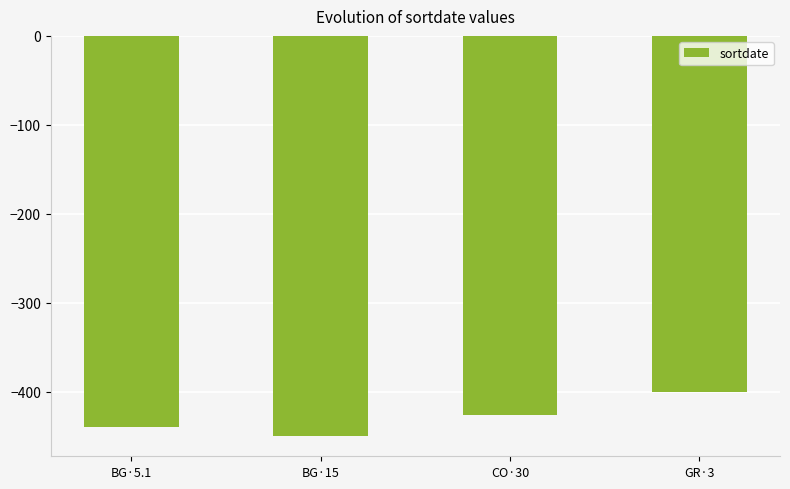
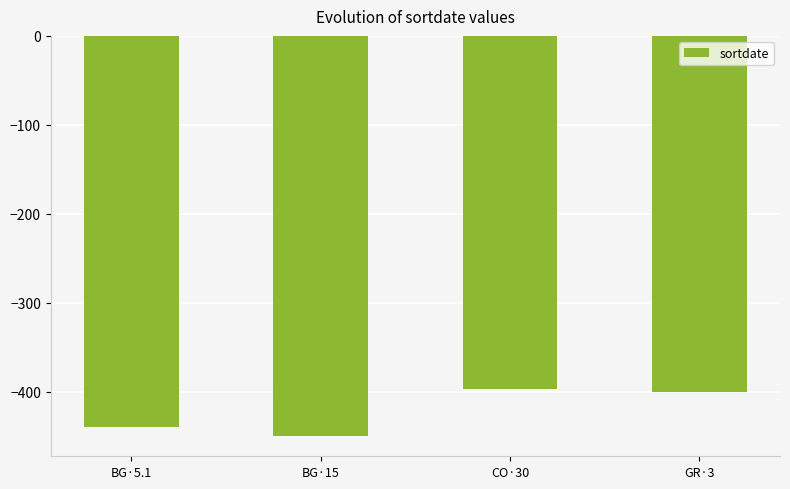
  {
    "BG·5.1": -440,
    "BG·15": -450,
-   "CO·30": -430,
+   "CO·30": -400,
    "GR·3": -400
  }
